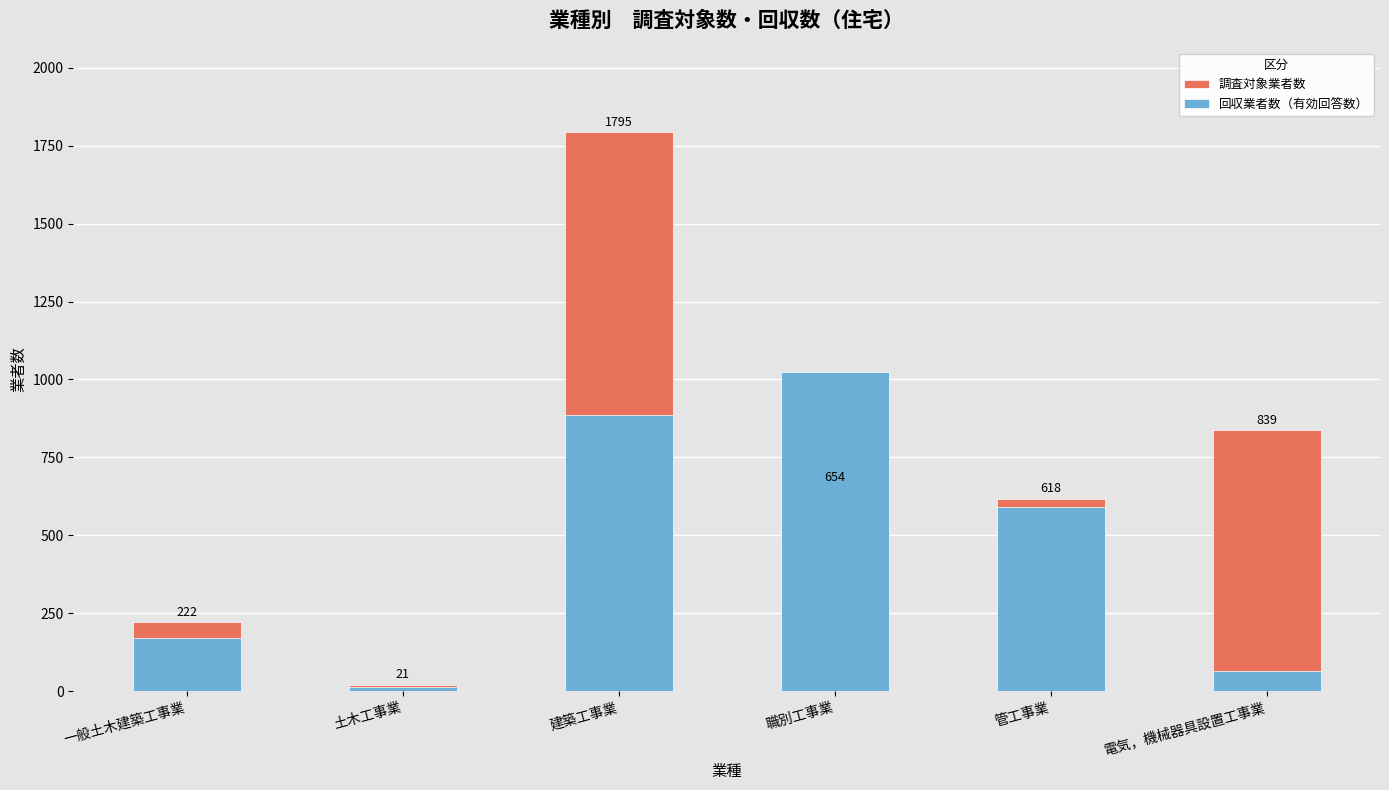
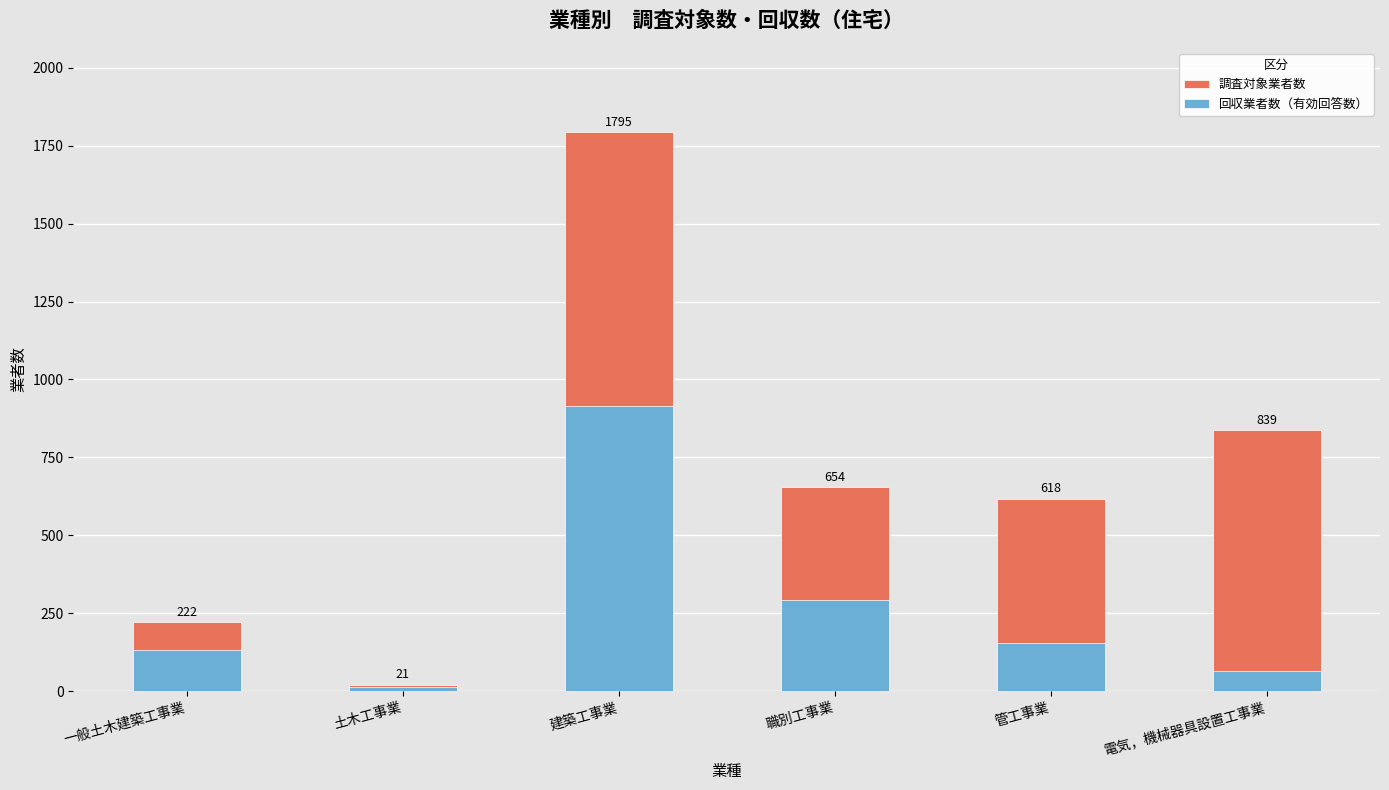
  {
    "調査対象業者数": {
      "一般土木建築工事業": 222,
      "土木工事業": 21,
      "建築工事業": 1795,
      "管工事業": 618,
      "電気，機械器具設置工事業": 839
    },
    "回収業者数（有効回答数）": {
-     "一般土木建築工事業": 170,
-     "建築工事業": 890,
-     "職別工事業": 1030,
-     "管工事業": 590
+     "一般土木建築工事業": 130,
+     "建築工事業": 920,
+     "職別工事業": 290,
+     "管工事業": 160
    }
  }
